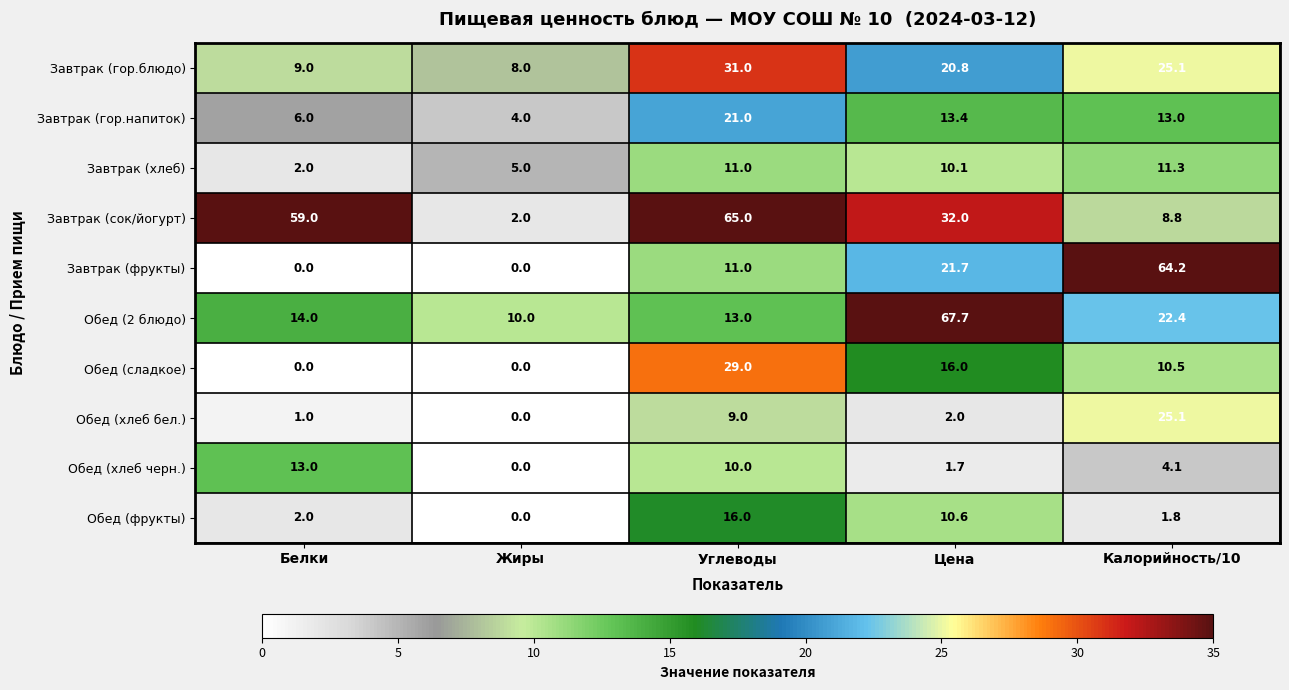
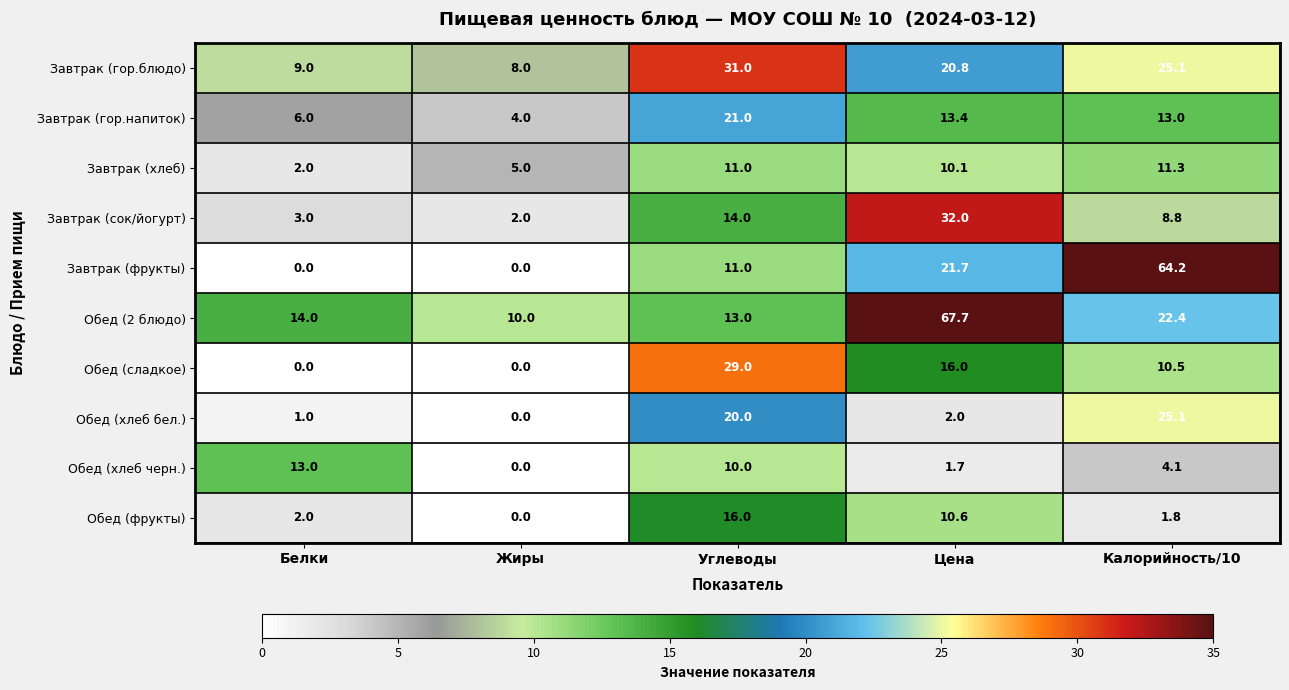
  {
    "Завтрак (гор.блюдо)": {
      "Белки": 9.0,
      "Жиры": 8.0,
      "Углеводы": 31.0,
      "Цена": 20.8,
      "Калорийность/10": 25.1
    },
    "Завтрак (гор.напиток)": {
      "Белки": 6.0,
      "Жиры": 4.0,
      "Углеводы": 21.0,
      "Цена": 13.4,
      "Калорийность/10": 13.0
    },
    "Завтрак (хлеб)": {
      "Белки": 2.0,
      "Жиры": 5.0,
      "Углеводы": 11.0,
      "Цена": 10.1,
      "Калорийность/10": 11.3
    },
    "Завтрак (сок/йогурт)": {
-     "Белки": 59.0,
+     "Белки": 3.0,
      "Жиры": 2.0,
-     "Углеводы": 65.0,
+     "Углеводы": 14.0,
      "Цена": 32.0,
      "Калорийность/10": 8.8
    },
    "Завтрак (фрукты)": {
      "Белки": 0.0,
      "Жиры": 0.0,
      "Углеводы": 11.0,
      "Цена": 21.7,
      "Калорийность/10": 64.2
    },
    "Обед (2 блюдо)": {
      "Белки": 14.0,
      "Жиры": 10.0,
      "Углеводы": 13.0,
      "Цена": 67.7,
      "Калорийность/10": 22.4
    },
    "Обед (сладкое)": {
      "Белки": 0.0,
      "Жиры": 0.0,
      "Углеводы": 29.0,
      "Цена": 16.0,
      "Калорийность/10": 10.5
    },
    "Обед (хлеб бел.)": {
      "Белки": 1.0,
      "Жиры": 0.0,
-     "Углеводы": 9.0,
+     "Углеводы": 20.0,
      "Цена": 2.0,
      "Калорийность/10": 25.1
    },
    "Обед (хлеб черн.)": {
      "Белки": 13.0,
      "Жиры": 0.0,
      "Углеводы": 10.0,
      "Цена": 1.7,
      "Калорийность/10": 4.1
    },
    "Обед (фрукты)": {
      "Белки": 2.0,
      "Жиры": 0.0,
      "Углеводы": 16.0,
      "Цена": 10.6,
      "Калорийность/10": 1.8
    }
  }
